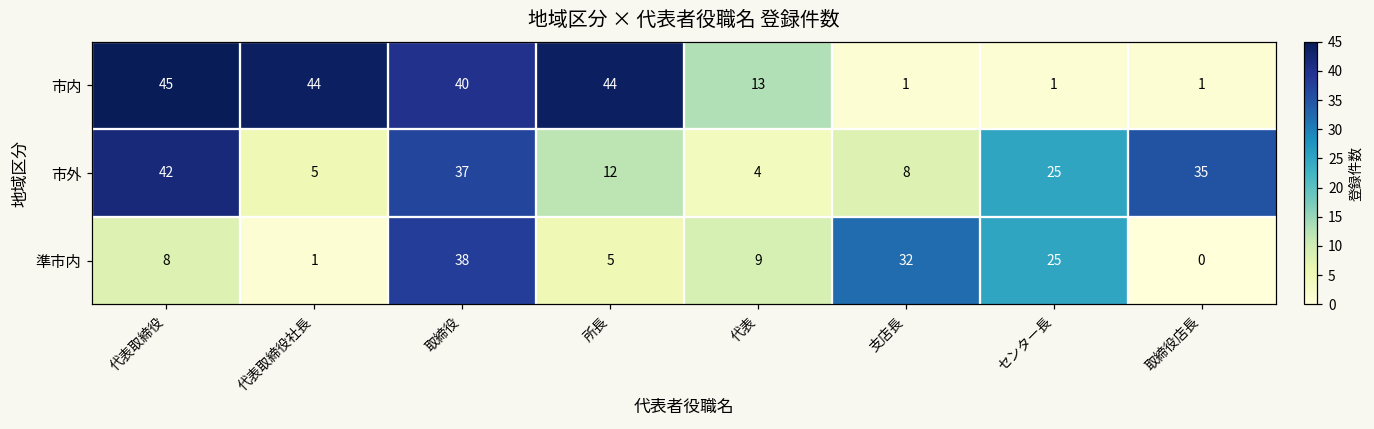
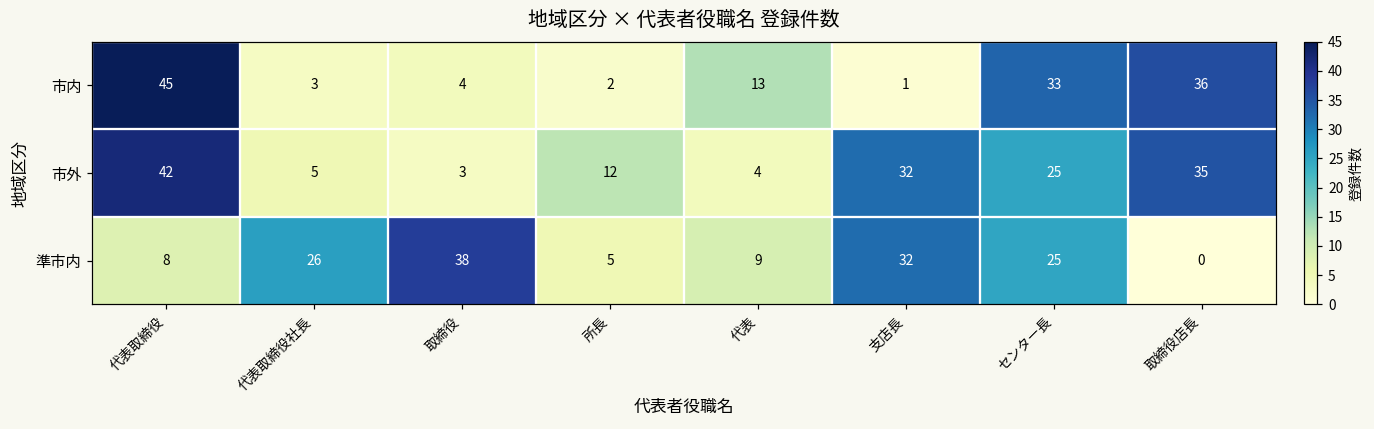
  {
    "市内": {
      "代表取締役": 45,
-     "代表取締役社長": 44,
-     "取締役": 40,
-     "所長": 44,
+     "代表取締役社長": 3,
+     "取締役": 4,
+     "所長": 2,
      "代表": 13,
      "支店長": 1,
-     "センター長": 1,
-     "取締役店長": 1
+     "センター長": 33,
+     "取締役店長": 36
    },
    "市外": {
      "代表取締役": 42,
      "代表取締役社長": 5,
-     "取締役": 37,
+     "取締役": 3,
      "所長": 12,
      "代表": 4,
-     "支店長": 8,
+     "支店長": 32,
      "センター長": 25,
      "取締役店長": 35
    },
    "準市内": {
      "代表取締役": 8,
-     "代表取締役社長": 1,
+     "代表取締役社長": 26,
      "取締役": 38,
      "所長": 5,
      "代表": 9,
      "支店長": 32,
      "センター長": 25,
      "取締役店長": 0
    }
  }
